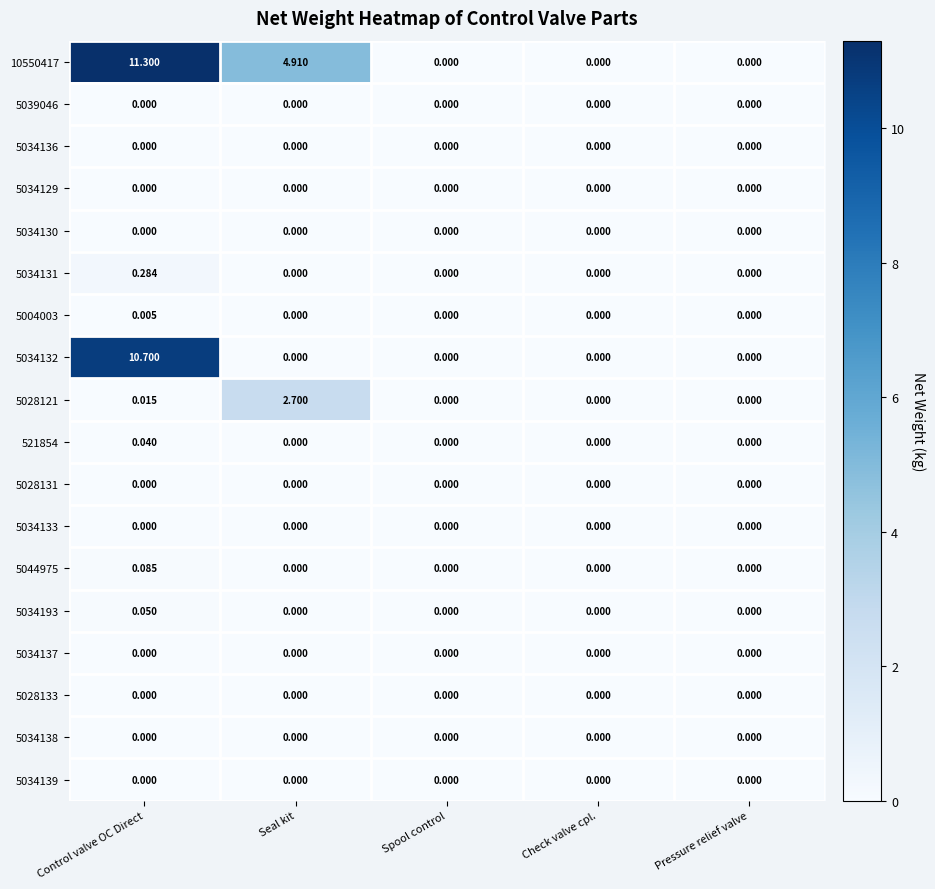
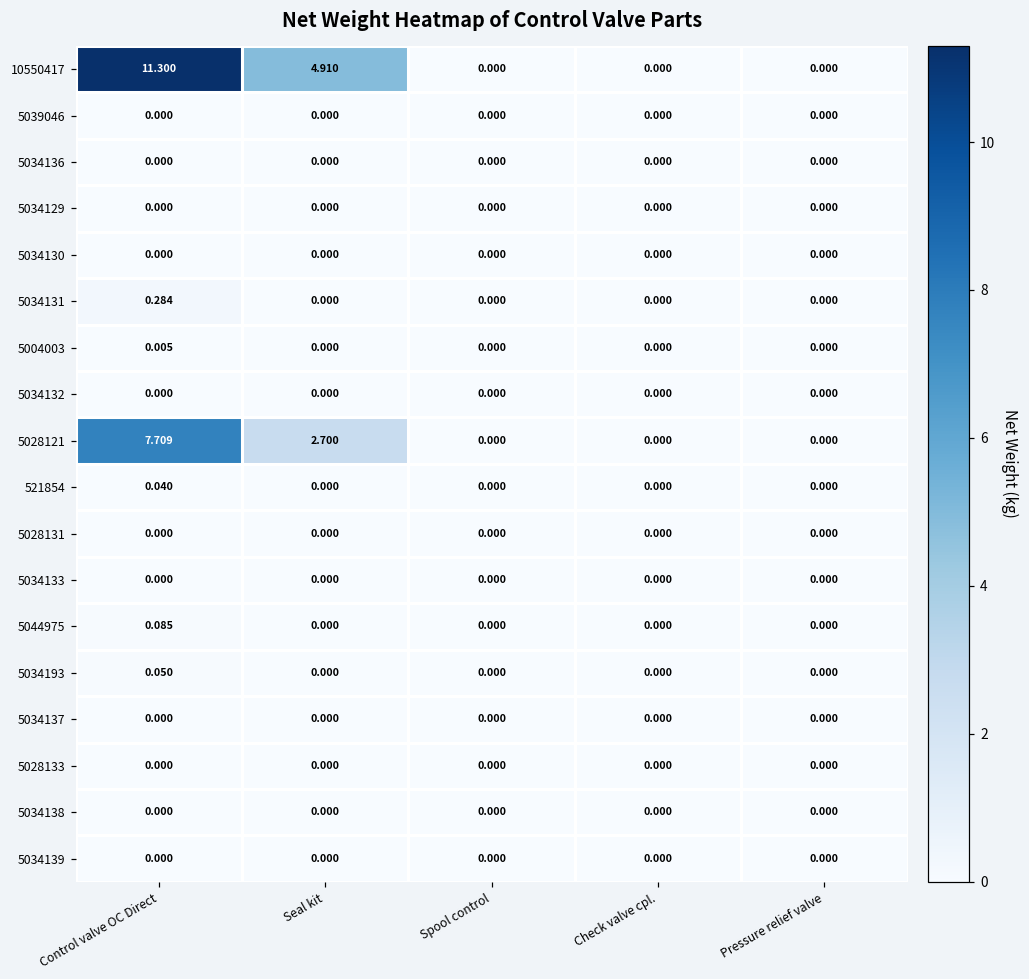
  {
    "10550417": {
      "Control valve OC Direct": 11.300,
      "Seal kit": 4.910,
      "Spool control": 0.000,
      "Check valve cpl.": 0.000,
      "Pressure relief valve": 0.000
    },
    "5039046": {
      "Control valve OC Direct": 0.000,
      "Seal kit": 0.000,
      "Spool control": 0.000,
      "Check valve cpl.": 0.000,
      "Pressure relief valve": 0.000
    },
    "5034136": {
      "Control valve OC Direct": 0.000,
      "Seal kit": 0.000,
      "Spool control": 0.000,
      "Check valve cpl.": 0.000,
      "Pressure relief valve": 0.000
    },
    "5034129": {
      "Control valve OC Direct": 0.000,
      "Seal kit": 0.000,
      "Spool control": 0.000,
      "Check valve cpl.": 0.000,
      "Pressure relief valve": 0.000
    },
    "5034130": {
      "Control valve OC Direct": 0.000,
      "Seal kit": 0.000,
      "Spool control": 0.000,
      "Check valve cpl.": 0.000,
      "Pressure relief valve": 0.000
    },
    "5034131": {
      "Control valve OC Direct": 0.284,
      "Seal kit": 0.000,
      "Spool control": 0.000,
      "Check valve cpl.": 0.000,
      "Pressure relief valve": 0.000
    },
    "5004003": {
      "Control valve OC Direct": 0.005,
      "Seal kit": 0.000,
      "Spool control": 0.000,
      "Check valve cpl.": 0.000,
      "Pressure relief valve": 0.000
    },
    "5034132": {
-     "Control valve OC Direct": 10.700,
+     "Control valve OC Direct": 0.000,
      "Seal kit": 0.000,
      "Spool control": 0.000,
      "Check valve cpl.": 0.000,
      "Pressure relief valve": 0.000
    },
    "5028121": {
-     "Control valve OC Direct": 0.015,
+     "Control valve OC Direct": 7.709,
      "Seal kit": 2.700,
      "Spool control": 0.000,
      "Check valve cpl.": 0.000,
      "Pressure relief valve": 0.000
    },
    "521854": {
      "Control valve OC Direct": 0.040,
      "Seal kit": 0.000,
      "Spool control": 0.000,
      "Check valve cpl.": 0.000,
      "Pressure relief valve": 0.000
    },
    "5028131": {
      "Control valve OC Direct": 0.000,
      "Seal kit": 0.000,
      "Spool control": 0.000,
      "Check valve cpl.": 0.000,
      "Pressure relief valve": 0.000
    },
    "5034133": {
      "Control valve OC Direct": 0.000,
      "Seal kit": 0.000,
      "Spool control": 0.000,
      "Check valve cpl.": 0.000,
      "Pressure relief valve": 0.000
    },
    "5044975": {
      "Control valve OC Direct": 0.085,
      "Seal kit": 0.000,
      "Spool control": 0.000,
      "Check valve cpl.": 0.000,
      "Pressure relief valve": 0.000
    },
    "5034193": {
      "Control valve OC Direct": 0.050,
      "Seal kit": 0.000,
      "Spool control": 0.000,
      "Check valve cpl.": 0.000,
      "Pressure relief valve": 0.000
    },
    "5034137": {
      "Control valve OC Direct": 0.000,
      "Seal kit": 0.000,
      "Spool control": 0.000,
      "Check valve cpl.": 0.000,
      "Pressure relief valve": 0.000
    },
    "5028133": {
      "Control valve OC Direct": 0.000,
      "Seal kit": 0.000,
      "Spool control": 0.000,
      "Check valve cpl.": 0.000,
      "Pressure relief valve": 0.000
    },
    "5034138": {
      "Control valve OC Direct": 0.000,
      "Seal kit": 0.000,
      "Spool control": 0.000,
      "Check valve cpl.": 0.000,
      "Pressure relief valve": 0.000
    },
    "5034139": {
      "Control valve OC Direct": 0.000,
      "Seal kit": 0.000,
      "Spool control": 0.000,
      "Check valve cpl.": 0.000,
      "Pressure relief valve": 0.000
    }
  }
